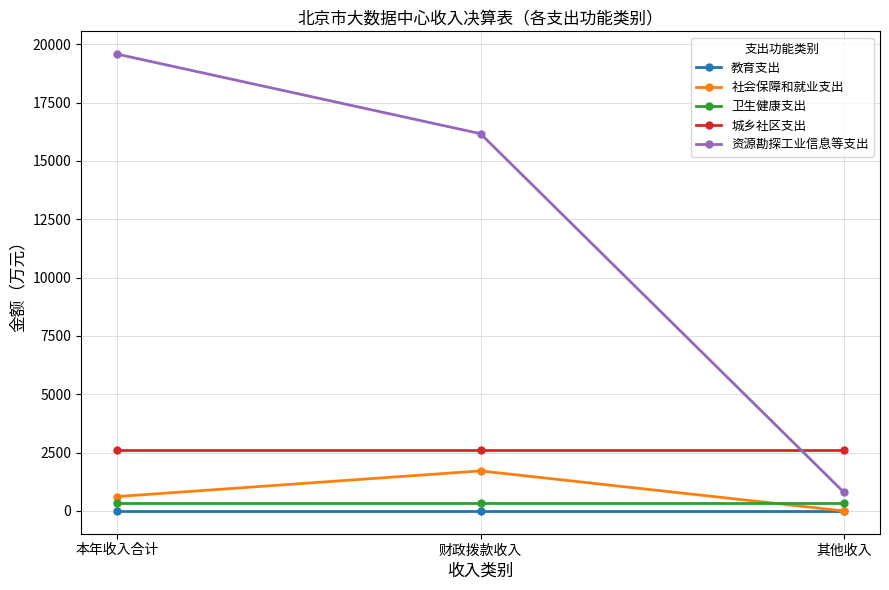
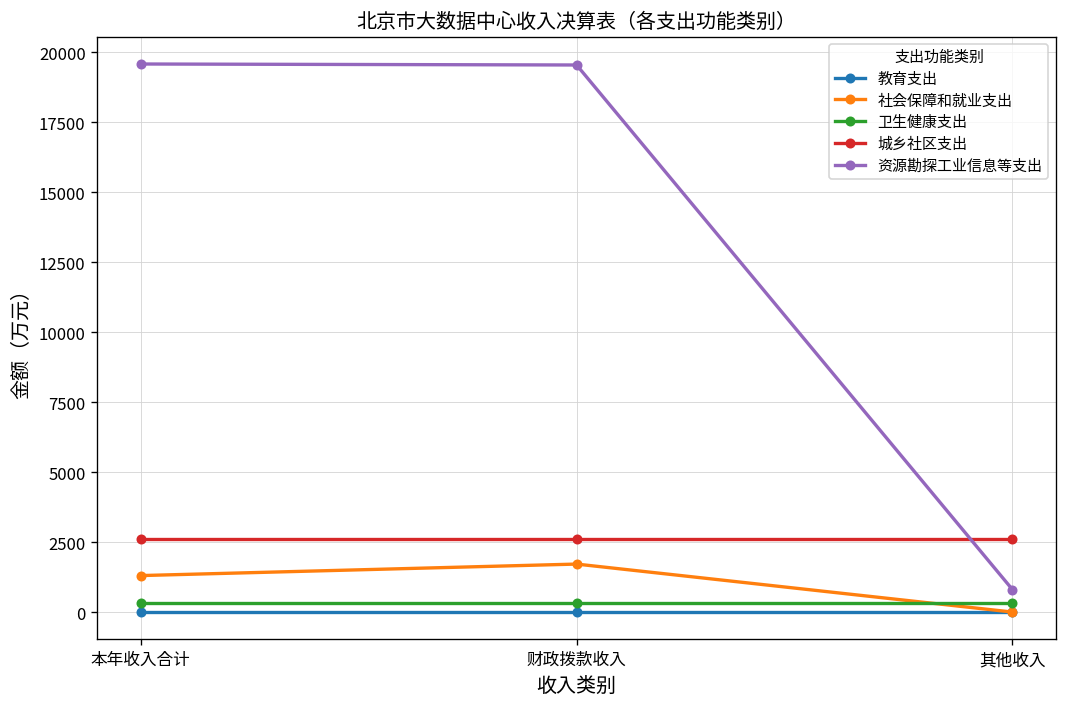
  {
    "教育支出": {
      "本年收入合计": 0,
      "财政拨款收入": 0
    },
    "社会保障和就业支出": {
-     "本年收入合计": 600,
+     "本年收入合计": 1300,
      "财政拨款收入": 1700
    },
    "卫生健康支出": {
      "本年收入合计": 300,
      "财政拨款收入": 300,
      "其他收入": 300
    },
    "城乡社区支出": {
      "本年收入合计": 2600,
      "财政拨款收入": 2600,
      "其他收入": 2600
    },
    "资源勘探工业信息等支出": {
      "本年收入合计": 19600,
-     "财政拨款收入": 16200,
+     "财政拨款收入": 19500,
      "其他收入": 800
    }
  }
